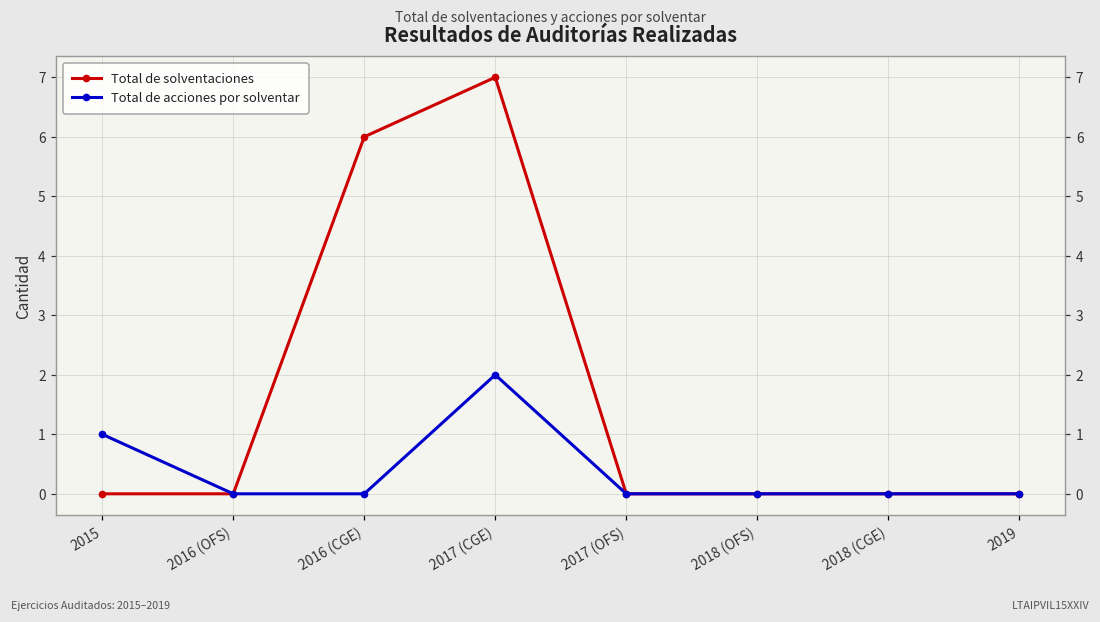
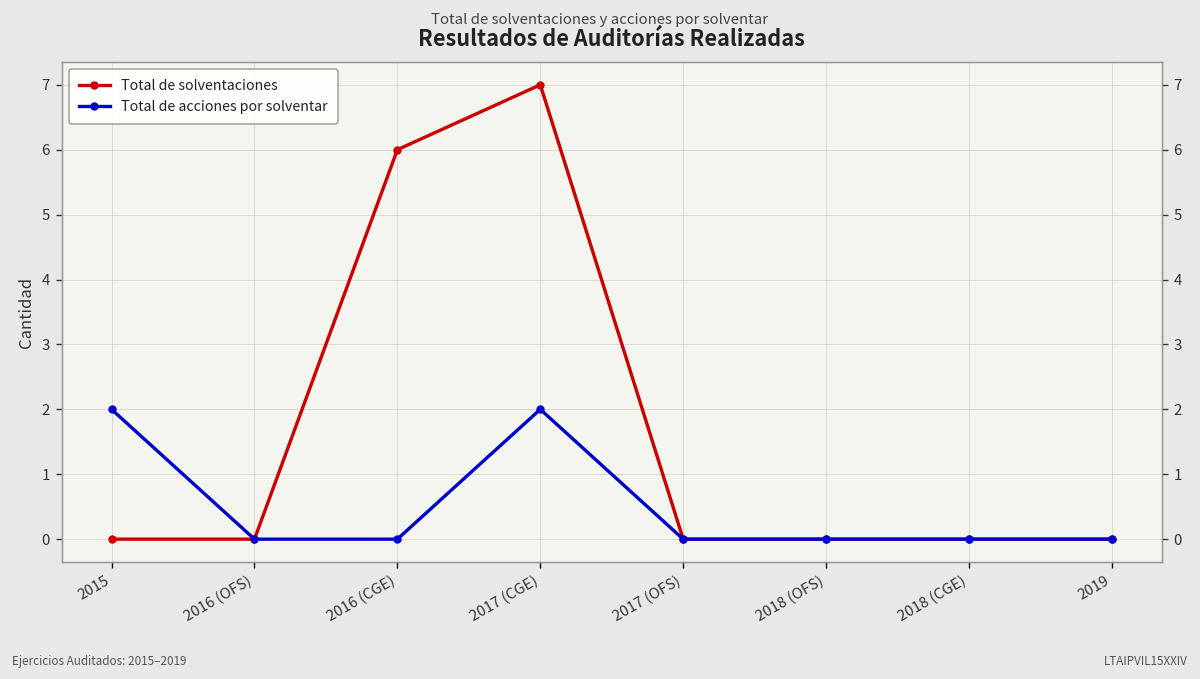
  {
    "Total de solventaciones": {
      "2015": 0,
      "2016 (CGE)": 6,
      "2017 (CGE)": 7
    },
    "Total de acciones por solventar": {
-     "2015": 1,
+     "2015": 2,
      "2016 (CGE)": 0,
      "2017 (CGE)": 2
    }
  }
